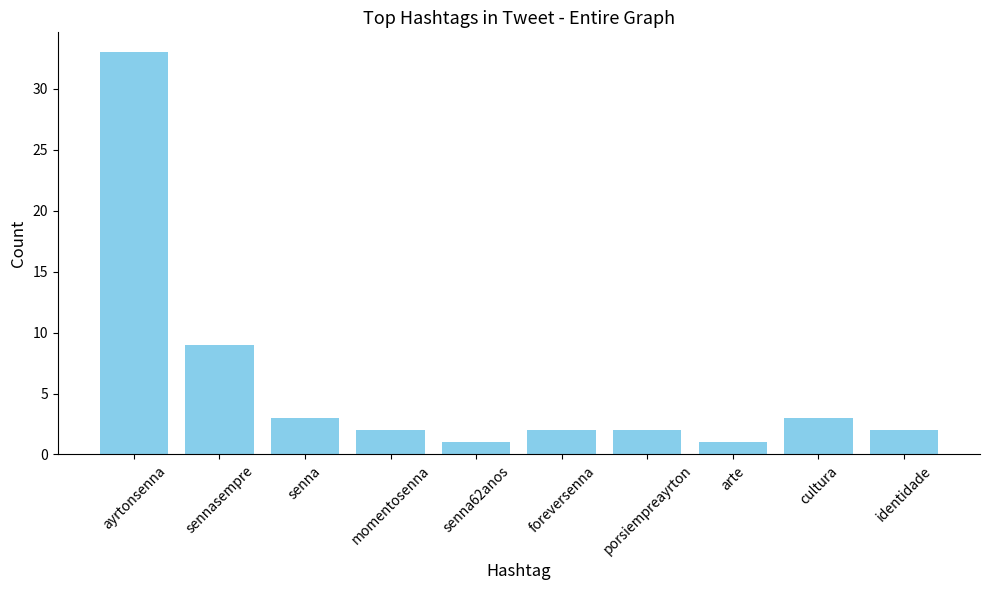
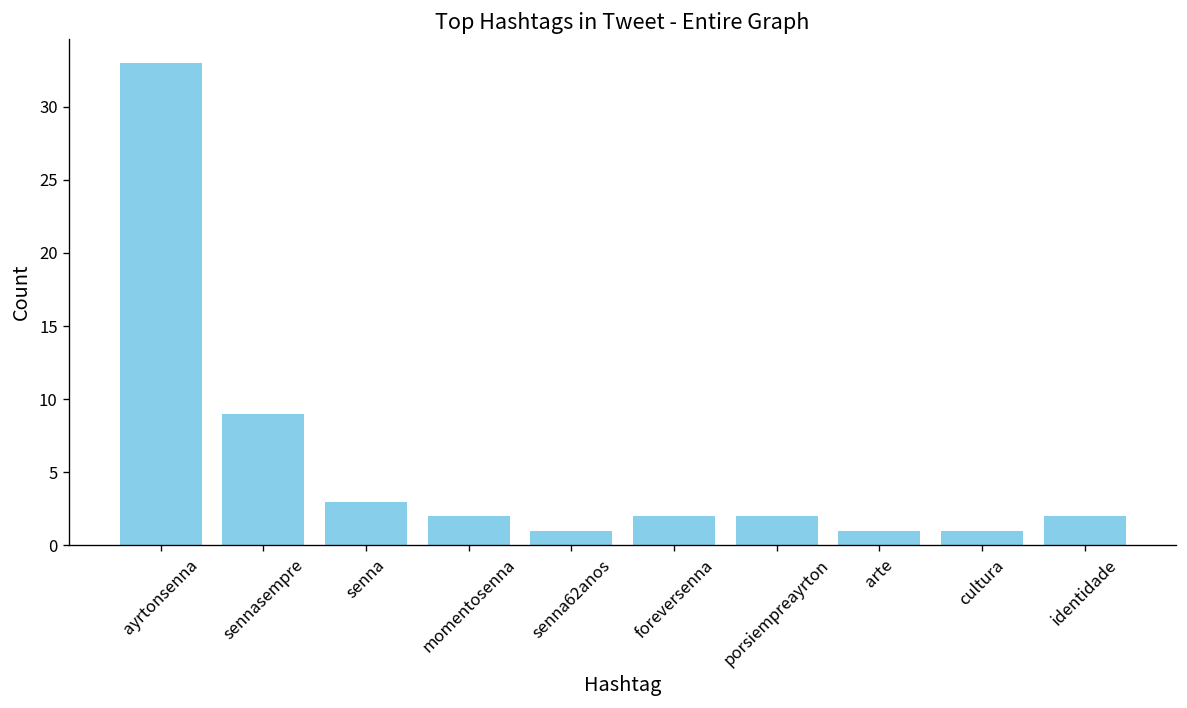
  {
    "ayrtonsenna": 33,
    "sennasempre": 9,
    "senna": 3,
    "momentosenna": 2,
    "senna62anos": 1,
    "foreversenna": 2,
    "porsiempreayrton": 2,
    "arte": 1,
-   "cultura": 3,
+   "cultura": 1,
    "identidade": 2
  }
